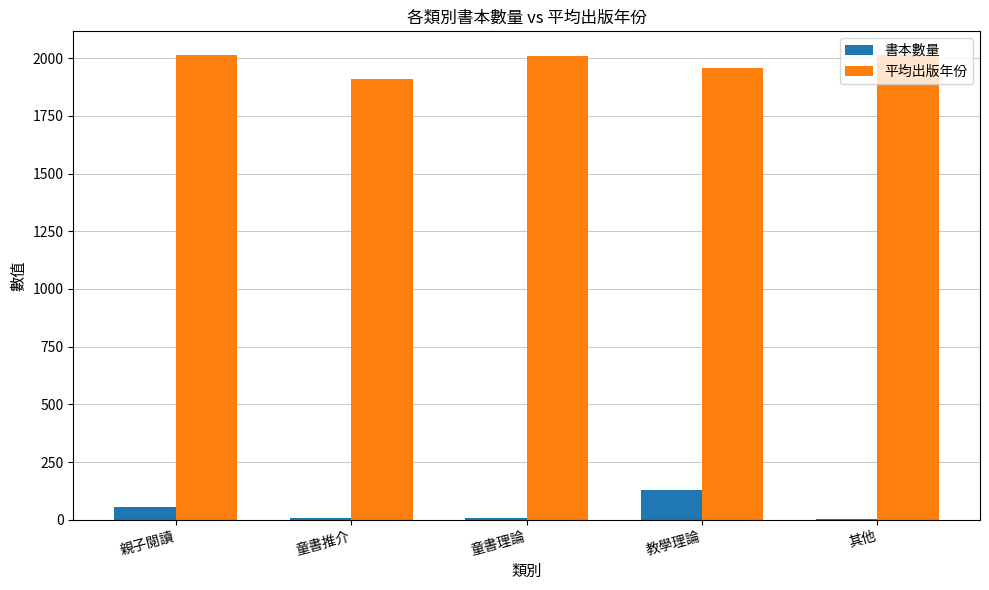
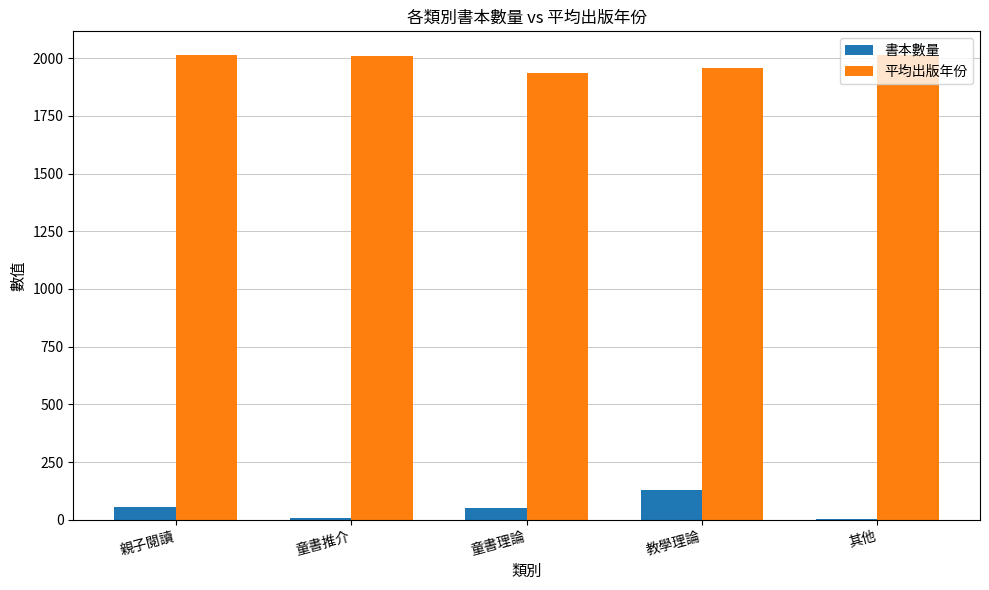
  {
    "書本數量": {
      "親子閱讀": 60,
-     "童書理論": 10,
+     "童書理論": 50,
      "教學理論": 130
    },
    "平均出版年份": {
      "親子閱讀": 2010,
-     "童書推介": 1910,
-     "童書理論": 2010,
+     "童書推介": 2010,
+     "童書理論": 1930,
      "教學理論": 1960
    }
  }
